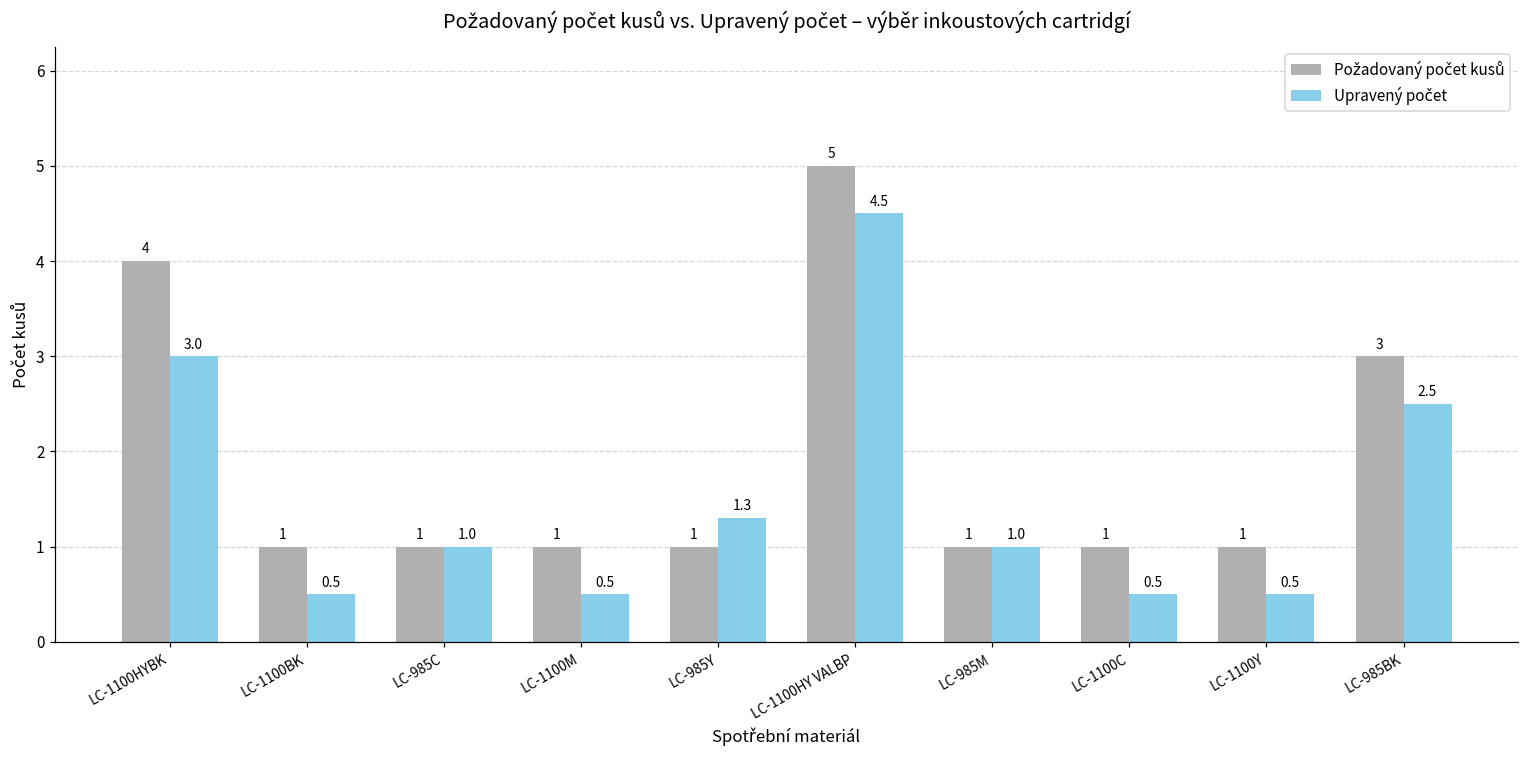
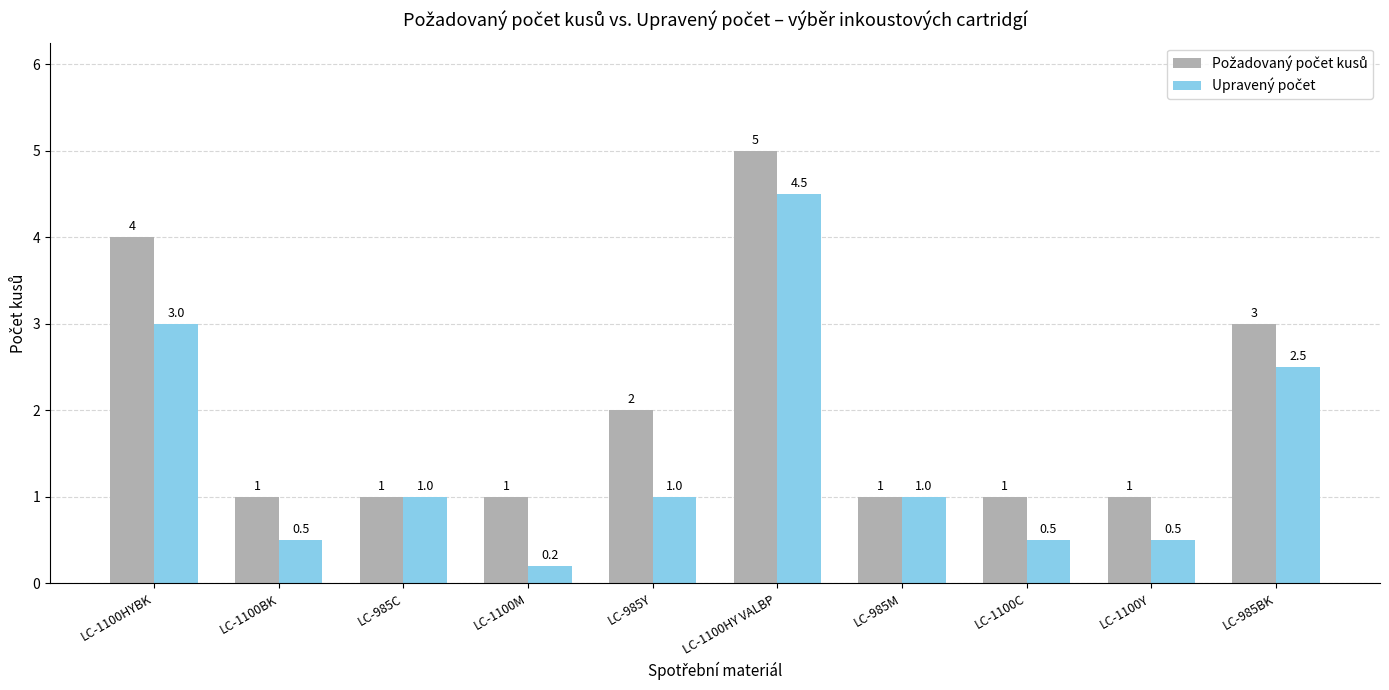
  {
    "Požadovaný počet kusů": {
      "LC-1100HYBK": 4,
      "LC-1100BK": 1,
      "LC-985C": 1,
      "LC-1100M": 1,
-     "LC-985Y": 1,
+     "LC-985Y": 2,
      "LC-1100HY VALBP": 5,
      "LC-985M": 1,
      "LC-1100C": 1,
      "LC-1100Y": 1,
      "LC-985BK": 3
    },
    "Upravený počet": {
      "LC-1100HYBK": 3.0,
      "LC-1100BK": 0.5,
      "LC-985C": 1.0,
-     "LC-1100M": 0.5,
-     "LC-985Y": 1.3,
+     "LC-1100M": 0.2,
+     "LC-985Y": 1.0,
      "LC-1100HY VALBP": 4.5,
      "LC-985M": 1.0,
      "LC-1100C": 0.5,
      "LC-1100Y": 0.5,
      "LC-985BK": 2.5
    }
  }
